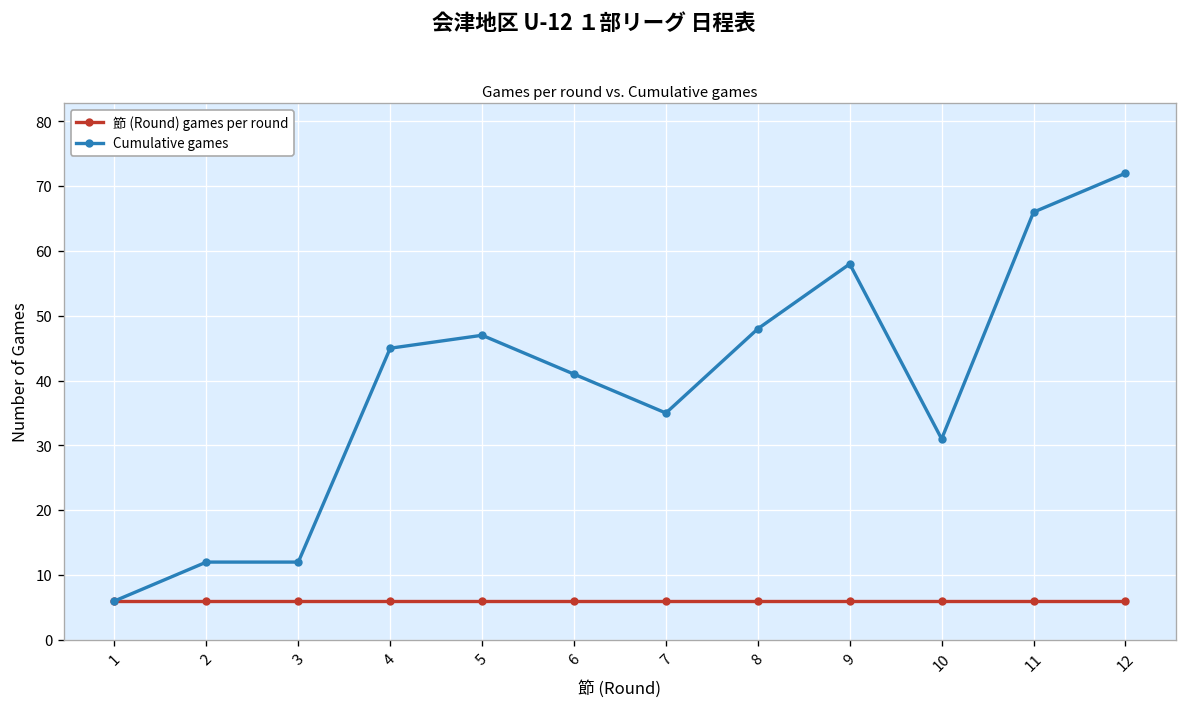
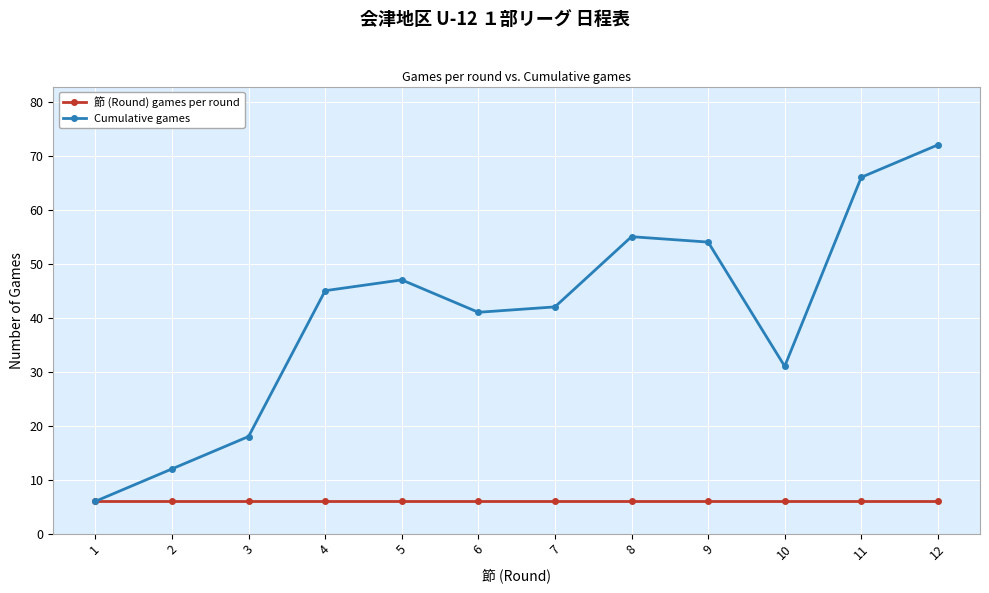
  {
    "節 (Round) games per round": {
      "2": 6,
      "3": 6,
      "4": 6,
      "5": 6,
      "6": 6,
      "7": 6,
      "8": 6,
      "9": 6,
      "10": 6,
      "11": 6,
      "12": 6
    },
    "Cumulative games": {
      "2": 12,
-     "3": 12,
+     "3": 18,
      "4": 45,
      "5": 47,
      "6": 41,
-     "7": 35,
-     "8": 48,
-     "9": 58,
+     "7": 42,
+     "8": 55,
+     "9": 54,
      "10": 31,
      "11": 66,
      "12": 72
    }
  }
